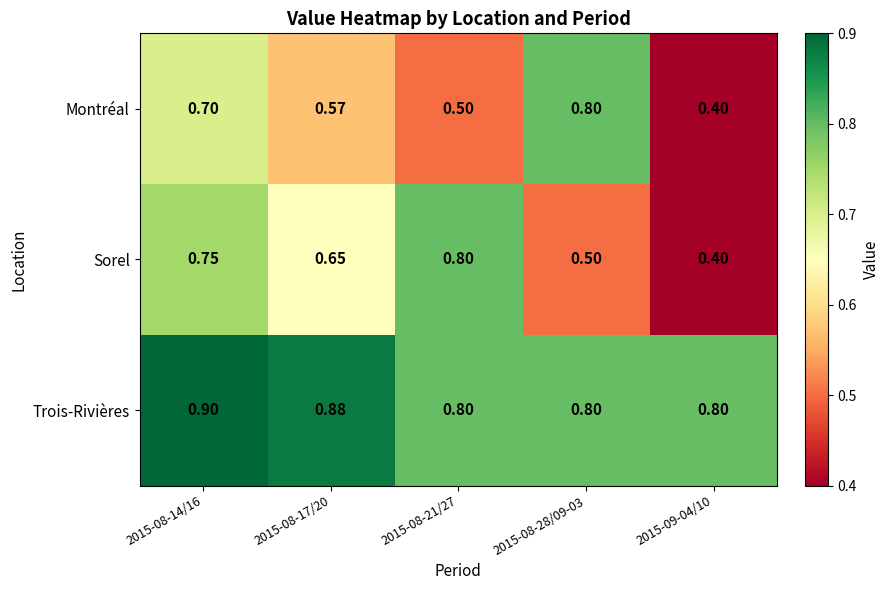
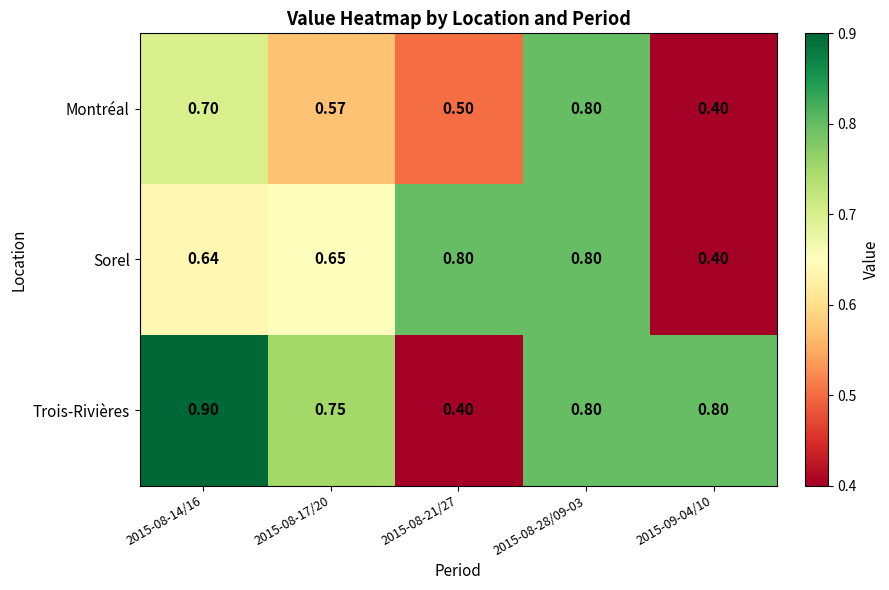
  {
    "Montréal": {
      "2015-08-14/16": 0.70,
      "2015-08-17/20": 0.57,
      "2015-08-21/27": 0.50,
      "2015-08-28/09-03": 0.80,
      "2015-09-04/10": 0.40
    },
    "Sorel": {
-     "2015-08-14/16": 0.75,
+     "2015-08-14/16": 0.64,
      "2015-08-17/20": 0.65,
      "2015-08-21/27": 0.80,
-     "2015-08-28/09-03": 0.50,
+     "2015-08-28/09-03": 0.80,
      "2015-09-04/10": 0.40
    },
    "Trois-Rivières": {
      "2015-08-14/16": 0.90,
-     "2015-08-17/20": 0.88,
-     "2015-08-21/27": 0.80,
+     "2015-08-17/20": 0.75,
+     "2015-08-21/27": 0.40,
      "2015-08-28/09-03": 0.80,
      "2015-09-04/10": 0.80
    }
  }
